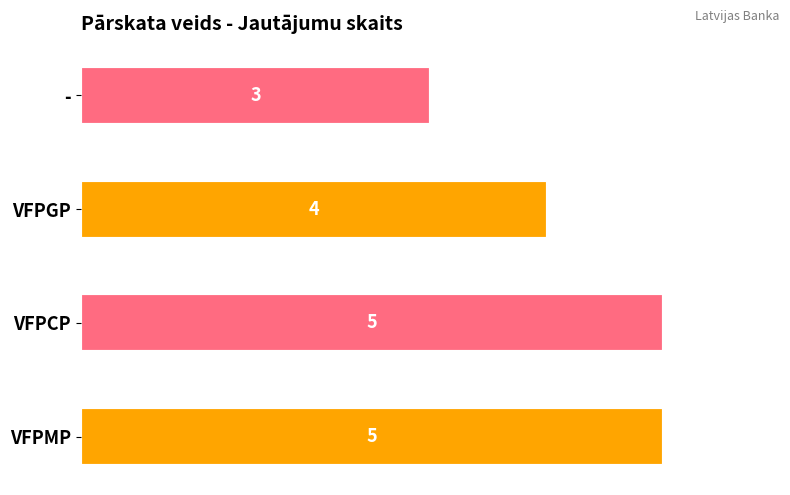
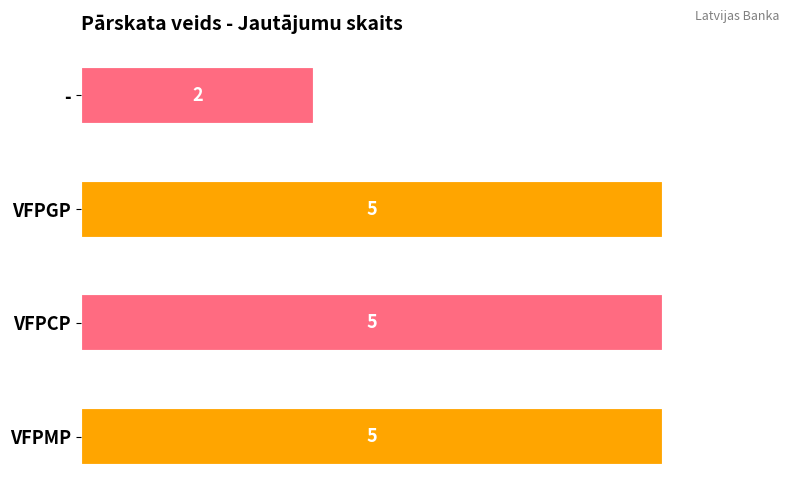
  {
-   "-": 3,
-   "VFPGP": 4,
+   "-": 2,
+   "VFPGP": 5,
    "VFPCP": 5,
    "VFPMP": 5
  }
